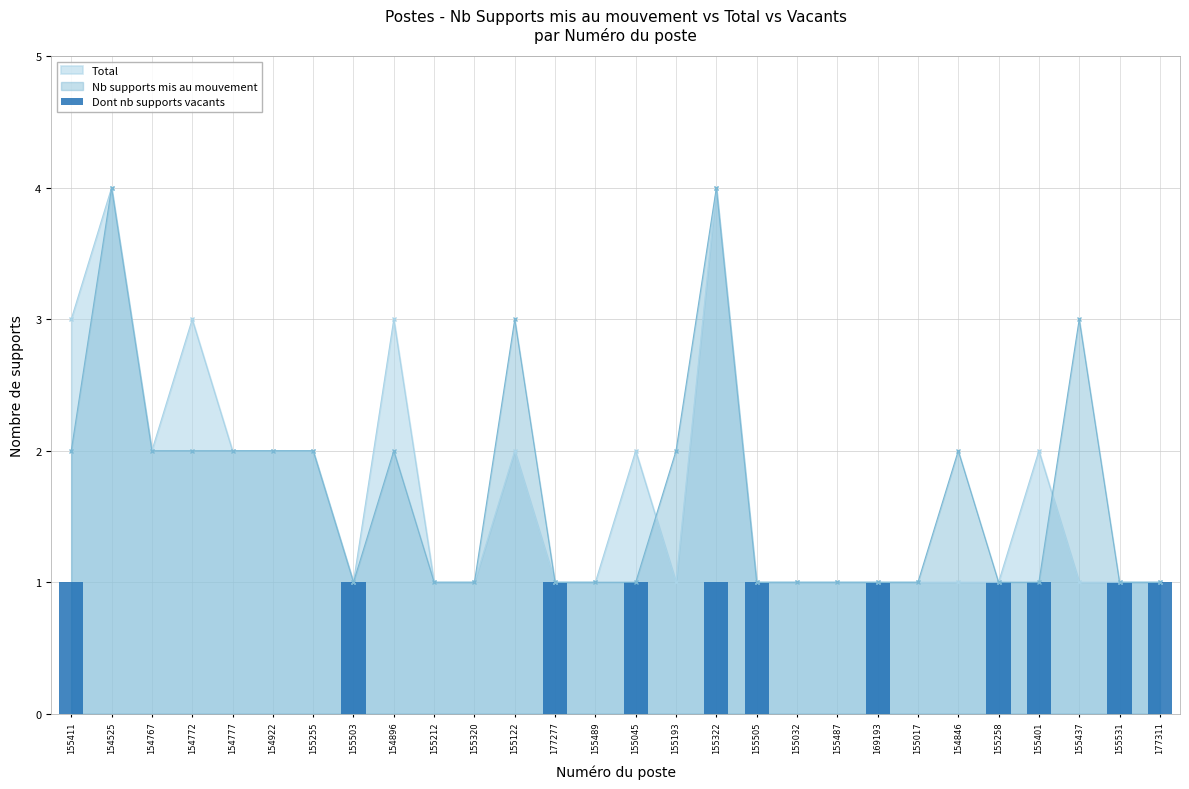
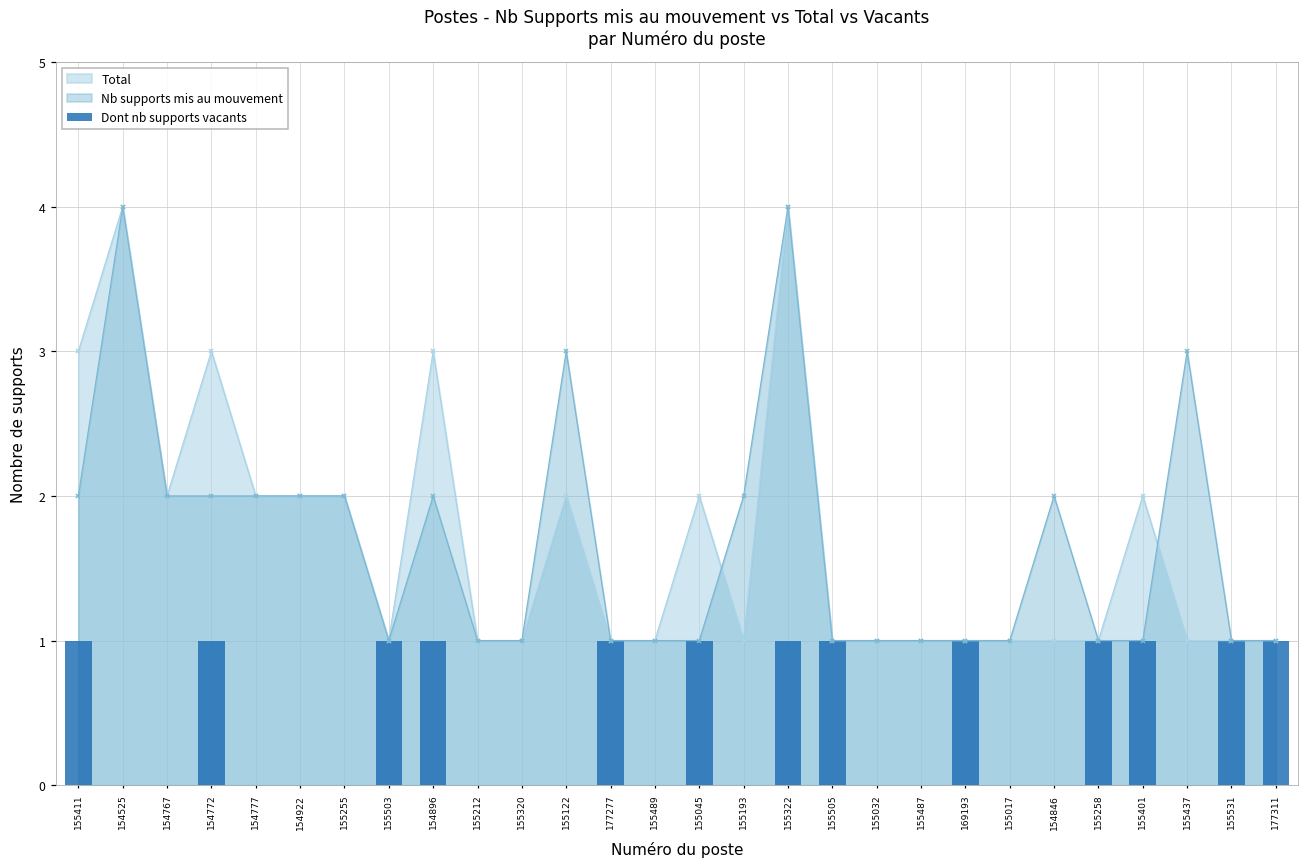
  {
    "Dont nb supports vacants": {
      "155411": 1,
      "154525": 0,
      "154767": 0,
-     "154772": 0,
+     "154772": 1,
      "154777": 0,
      "154922": 0,
      "155255": 0,
      "155503": 1,
-     "154896": 0,
+     "154896": 1,
      "155212": 0,
      "155320": 0,
      "155122": 0,
      "177277": 1,
      "155489": 0,
      "155045": 1,
      "155193": 0,
      "155322": 1,
      "155505": 1,
      "155032": 0,
      "155487": 0,
      "169193": 1,
      "155017": 0,
      "154846": 0,
      "155258": 1,
      "155401": 1,
      "155437": 0,
      "155531": 1,
      "177311": 1
    }
  }
